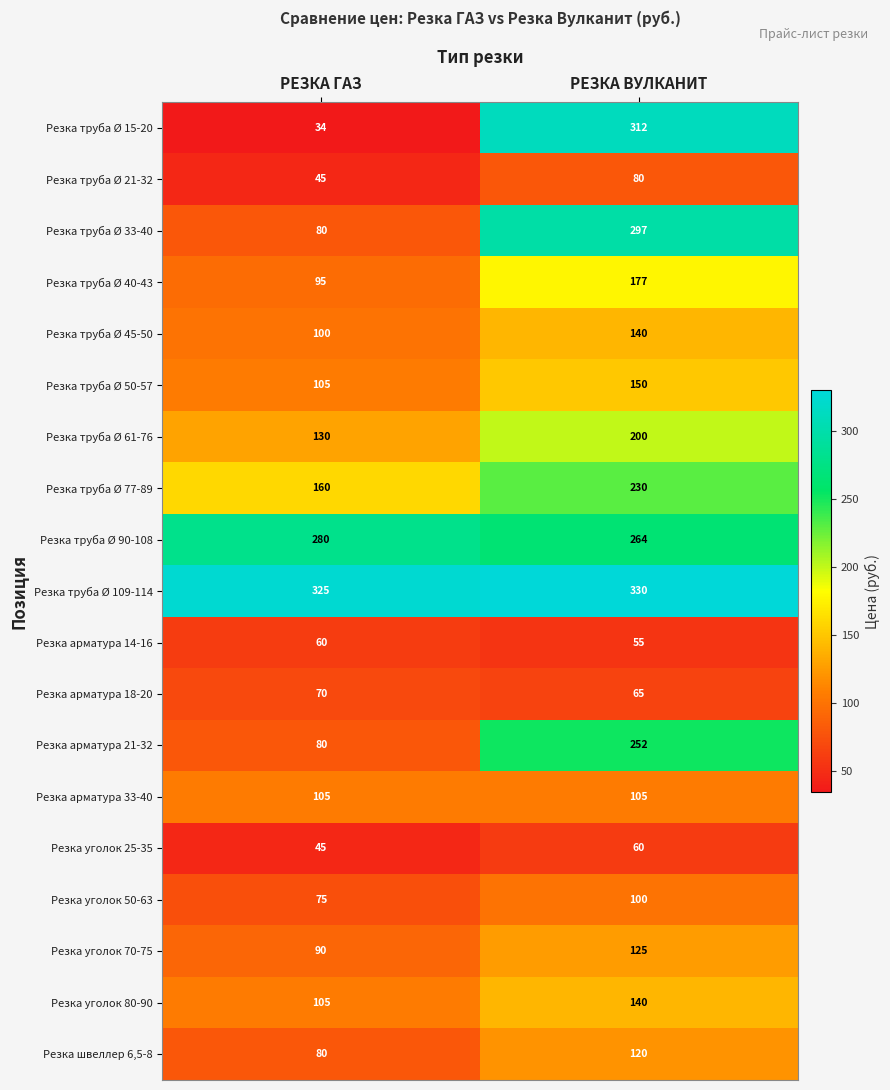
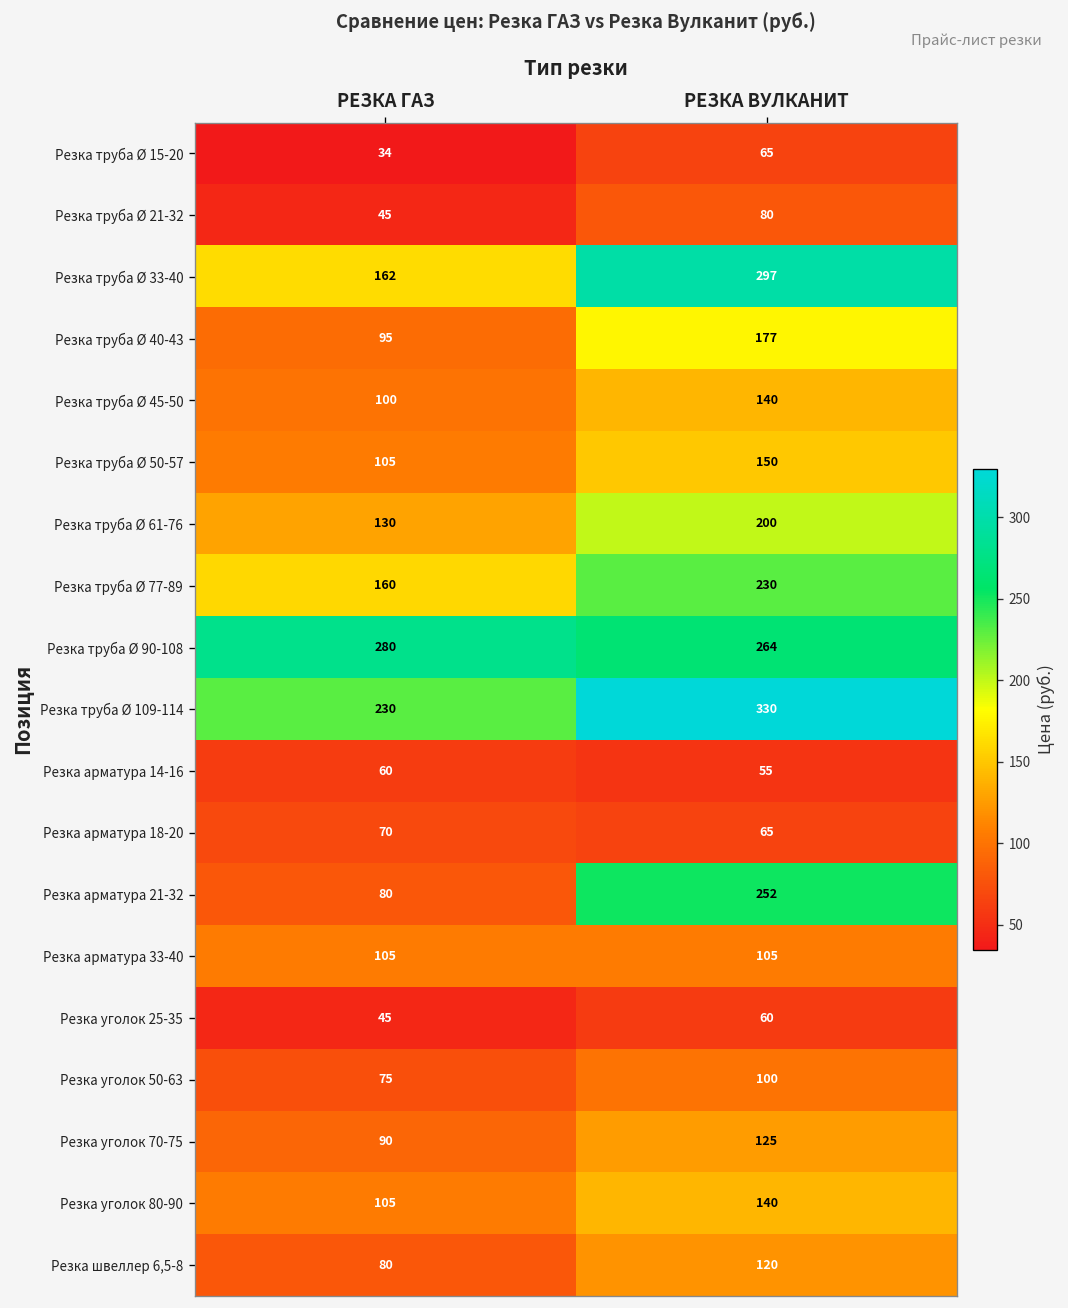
  {
    "Резка труба Ø 15-20": {
      "РЕЗКА ГАЗ": 34,
-     "РЕЗКА ВУЛКАНИТ": 312
+     "РЕЗКА ВУЛКАНИТ": 65
    },
    "Резка труба Ø 21-32": {
      "РЕЗКА ГАЗ": 45,
      "РЕЗКА ВУЛКАНИТ": 80
    },
    "Резка труба Ø 33-40": {
-     "РЕЗКА ГАЗ": 80,
+     "РЕЗКА ГАЗ": 162,
      "РЕЗКА ВУЛКАНИТ": 297
    },
    "Резка труба Ø 40-43": {
      "РЕЗКА ГАЗ": 95,
      "РЕЗКА ВУЛКАНИТ": 177
    },
    "Резка труба Ø 45-50": {
      "РЕЗКА ГАЗ": 100,
      "РЕЗКА ВУЛКАНИТ": 140
    },
    "Резка труба Ø 50-57": {
      "РЕЗКА ГАЗ": 105,
      "РЕЗКА ВУЛКАНИТ": 150
    },
    "Резка труба Ø 61-76": {
      "РЕЗКА ГАЗ": 130,
      "РЕЗКА ВУЛКАНИТ": 200
    },
    "Резка труба Ø 77-89": {
      "РЕЗКА ГАЗ": 160,
      "РЕЗКА ВУЛКАНИТ": 230
    },
    "Резка труба Ø 90-108": {
      "РЕЗКА ГАЗ": 280,
      "РЕЗКА ВУЛКАНИТ": 264
    },
    "Резка труба Ø 109-114": {
-     "РЕЗКА ГАЗ": 325,
+     "РЕЗКА ГАЗ": 230,
      "РЕЗКА ВУЛКАНИТ": 330
    },
    "Резка арматура 14-16": {
      "РЕЗКА ГАЗ": 60,
      "РЕЗКА ВУЛКАНИТ": 55
    },
    "Резка арматура 18-20": {
      "РЕЗКА ГАЗ": 70,
      "РЕЗКА ВУЛКАНИТ": 65
    },
    "Резка арматура 21-32": {
      "РЕЗКА ГАЗ": 80,
      "РЕЗКА ВУЛКАНИТ": 252
    },
    "Резка арматура 33-40": {
      "РЕЗКА ГАЗ": 105,
      "РЕЗКА ВУЛКАНИТ": 105
    },
    "Резка уголок 25-35": {
      "РЕЗКА ГАЗ": 45,
      "РЕЗКА ВУЛКАНИТ": 60
    },
    "Резка уголок 50-63": {
      "РЕЗКА ГАЗ": 75,
      "РЕЗКА ВУЛКАНИТ": 100
    },
    "Резка уголок 70-75": {
      "РЕЗКА ГАЗ": 90,
      "РЕЗКА ВУЛКАНИТ": 125
    },
    "Резка уголок 80-90": {
      "РЕЗКА ГАЗ": 105,
      "РЕЗКА ВУЛКАНИТ": 140
    },
    "Резка швеллер 6,5-8": {
      "РЕЗКА ГАЗ": 80,
      "РЕЗКА ВУЛКАНИТ": 120
    }
  }
